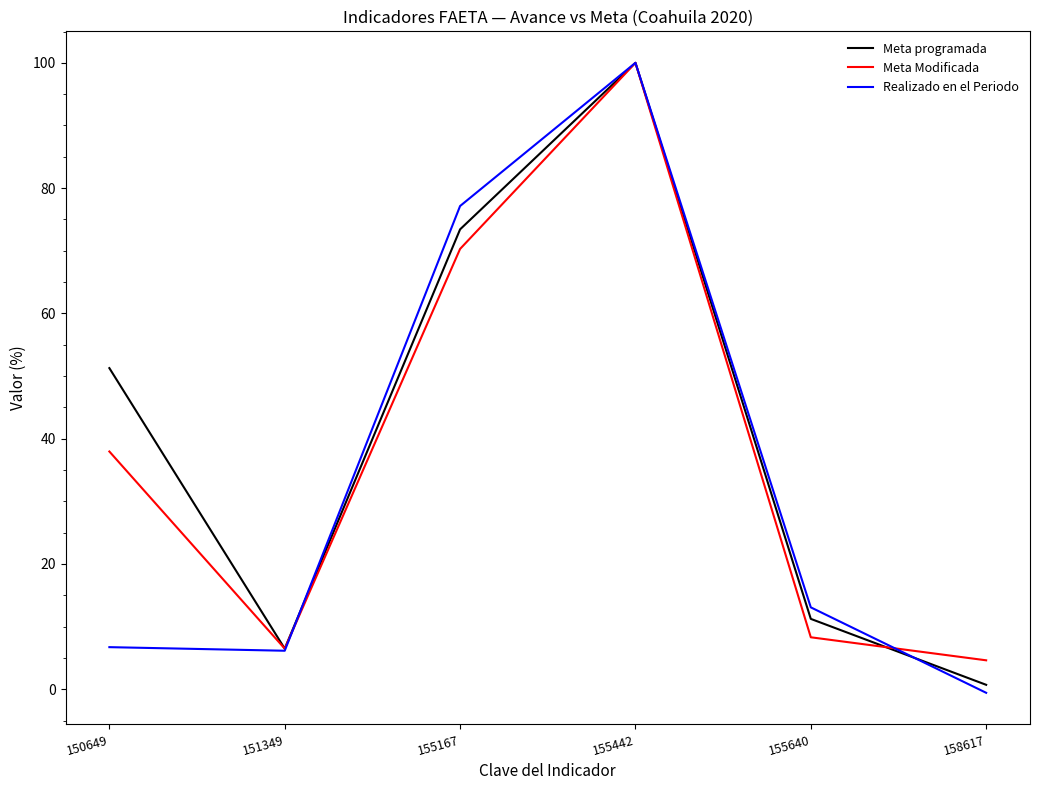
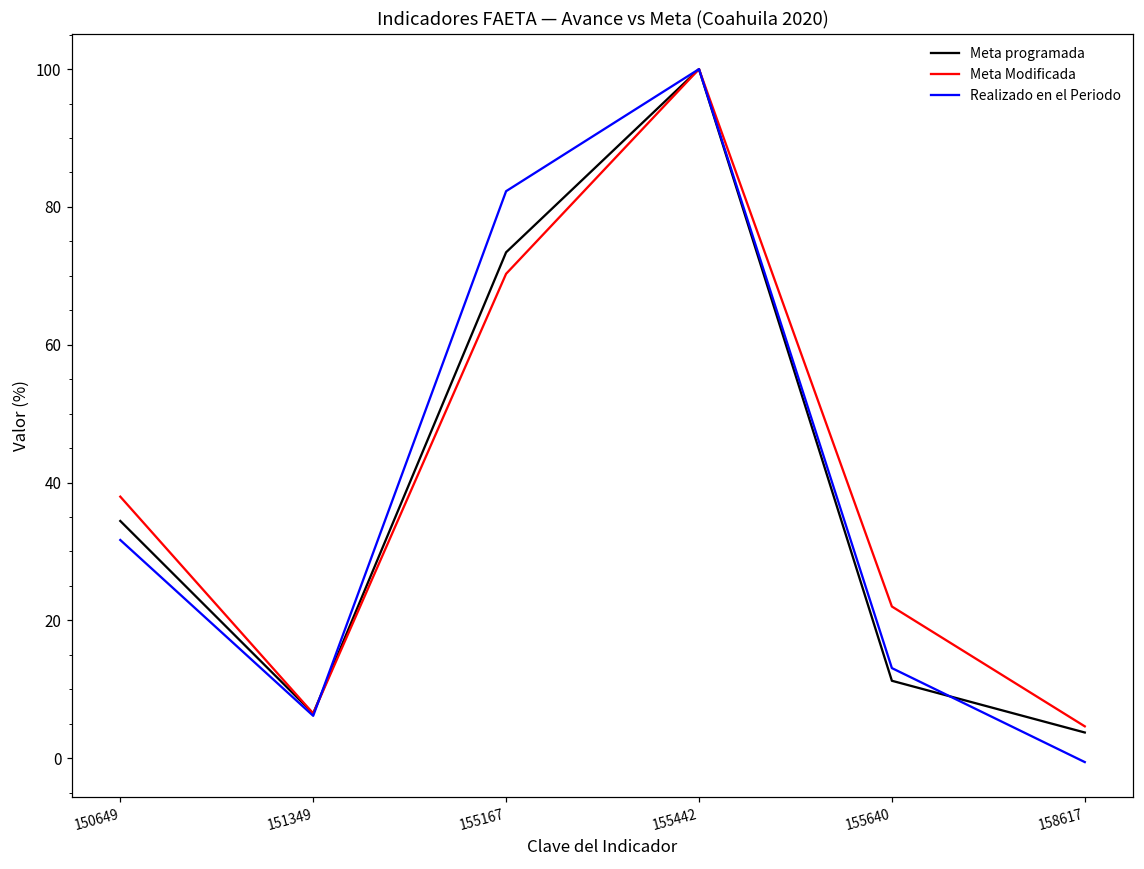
  {
    "Meta programada": {
-     "150649": 51,
+     "150649": 34,
      "155167": 73,
      "155640": 11,
-     "158617": 1
+     "158617": 4
    },
    "Meta Modificada": {
      "150649": 38,
      "155167": 70,
-     "155640": 8,
+     "155640": 22,
      "158617": 5
    },
    "Realizado en el Periodo": {
-     "150649": 7,
-     "155167": 77,
+     "150649": 32,
+     "155167": 82,
      "155640": 13,
      "158617": -1
    }
  }
